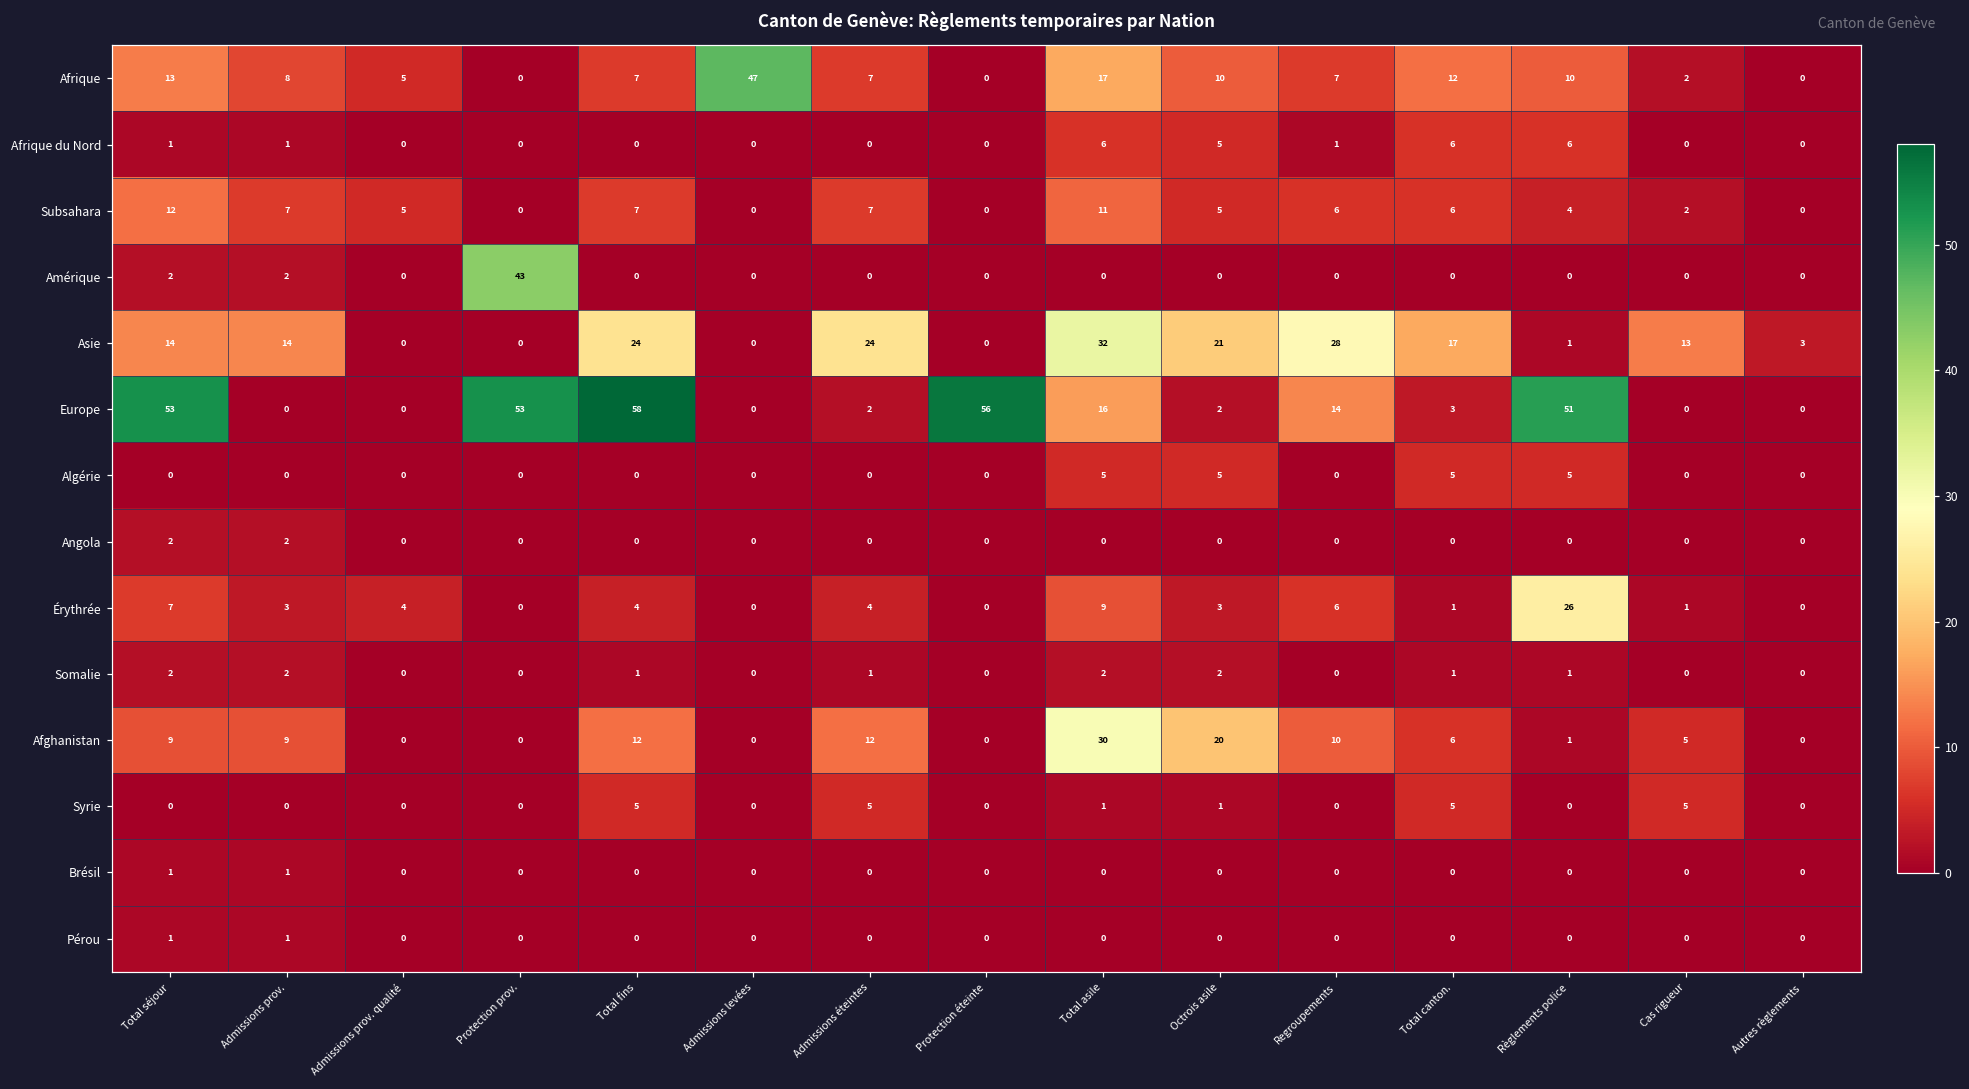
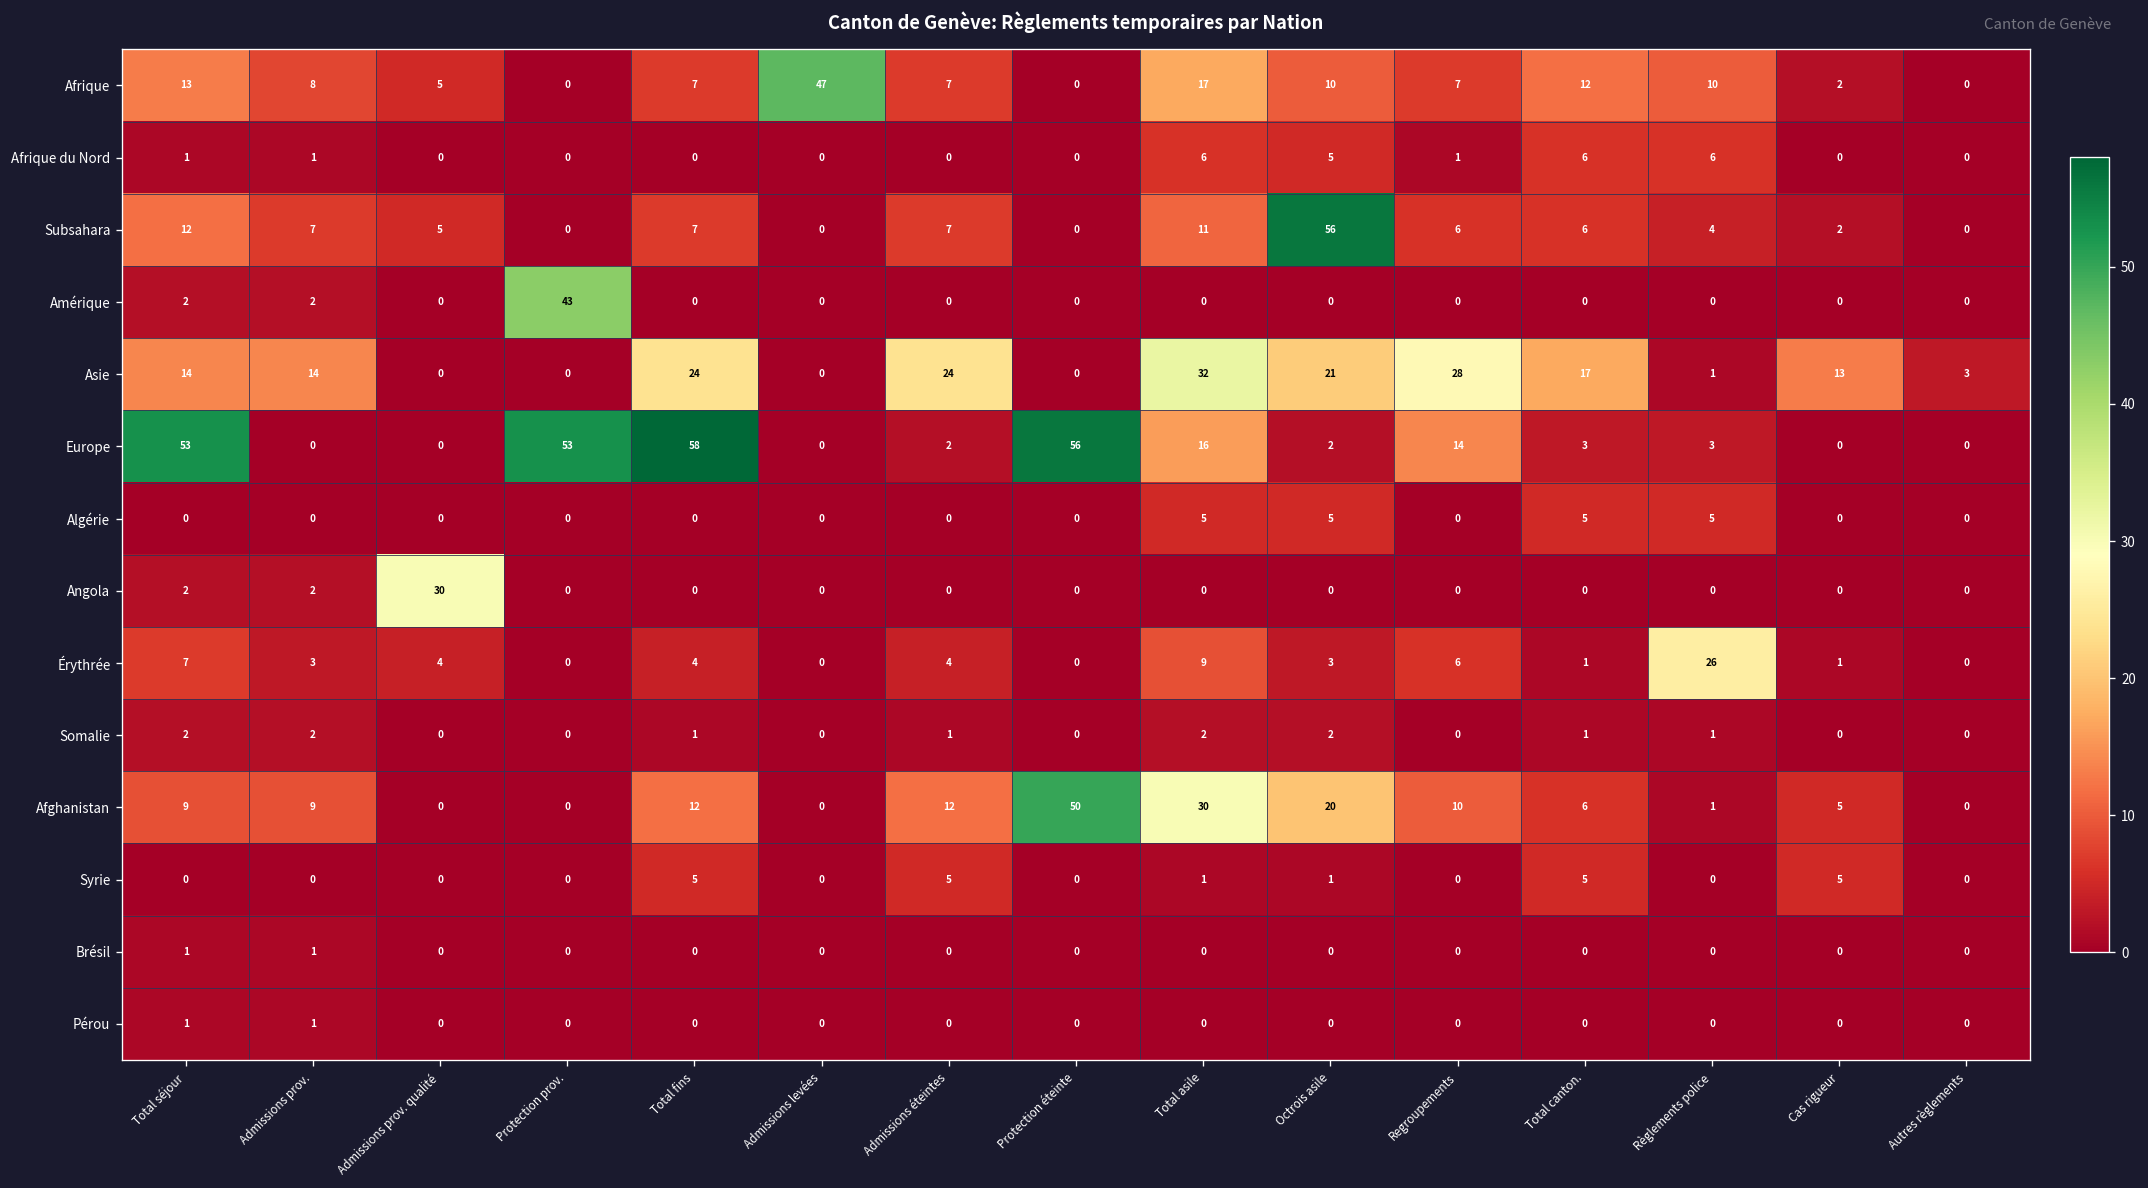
  {
    "Subsahara": {
      "Total séjour": 12,
      "Admissions prov.": 7,
      "Admissions prov. qualité": 5,
      "Protection prov.": 0,
      "Total fins": 7,
      "Admissions levées": 0,
      "Admissions éteintes": 7,
      "Protection éteinte": 0,
      "Total asile": 11,
-     "Octrois asile": 5,
+     "Octrois asile": 56,
      "Regroupements": 6,
      "Total canton.": 6,
      "Règlements police": 4,
      "Cas rigueur": 2,
      "Autres règlements": 0
    },
    "Europe": {
      "Total séjour": 53,
      "Admissions prov.": 0,
      "Admissions prov. qualité": 0,
      "Protection prov.": 53,
      "Total fins": 58,
      "Admissions levées": 0,
      "Admissions éteintes": 2,
      "Protection éteinte": 56,
      "Total asile": 16,
      "Octrois asile": 2,
      "Regroupements": 14,
      "Total canton.": 3,
-     "Règlements police": 51,
+     "Règlements police": 3,
      "Cas rigueur": 0,
      "Autres règlements": 0
    },
    "Angola": {
      "Total séjour": 2,
      "Admissions prov.": 2,
-     "Admissions prov. qualité": 0,
+     "Admissions prov. qualité": 30,
      "Protection prov.": 0,
      "Total fins": 0,
      "Admissions levées": 0,
      "Admissions éteintes": 0,
      "Protection éteinte": 0,
      "Total asile": 0,
      "Octrois asile": 0,
      "Regroupements": 0,
      "Total canton.": 0,
      "Règlements police": 0,
      "Cas rigueur": 0,
      "Autres règlements": 0
    },
    "Afghanistan": {
      "Total séjour": 9,
      "Admissions prov.": 9,
      "Admissions prov. qualité": 0,
      "Protection prov.": 0,
      "Total fins": 12,
      "Admissions levées": 0,
      "Admissions éteintes": 12,
-     "Protection éteinte": 0,
+     "Protection éteinte": 50,
      "Total asile": 30,
      "Octrois asile": 20,
      "Regroupements": 10,
      "Total canton.": 6,
      "Règlements police": 1,
      "Cas rigueur": 5,
      "Autres règlements": 0
    }
  }
